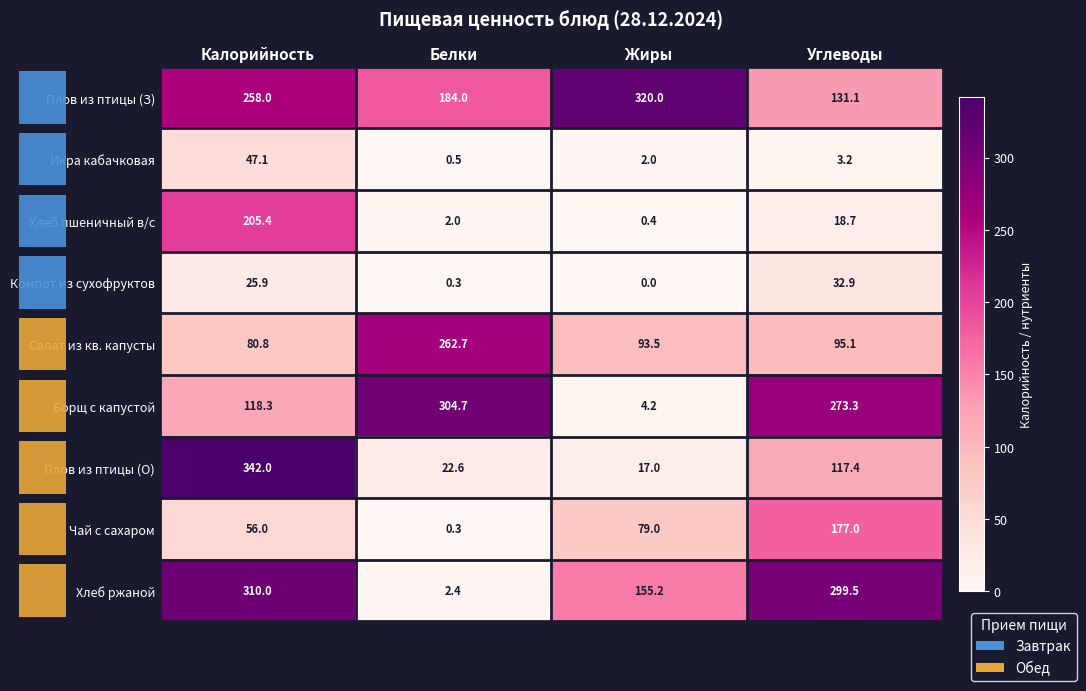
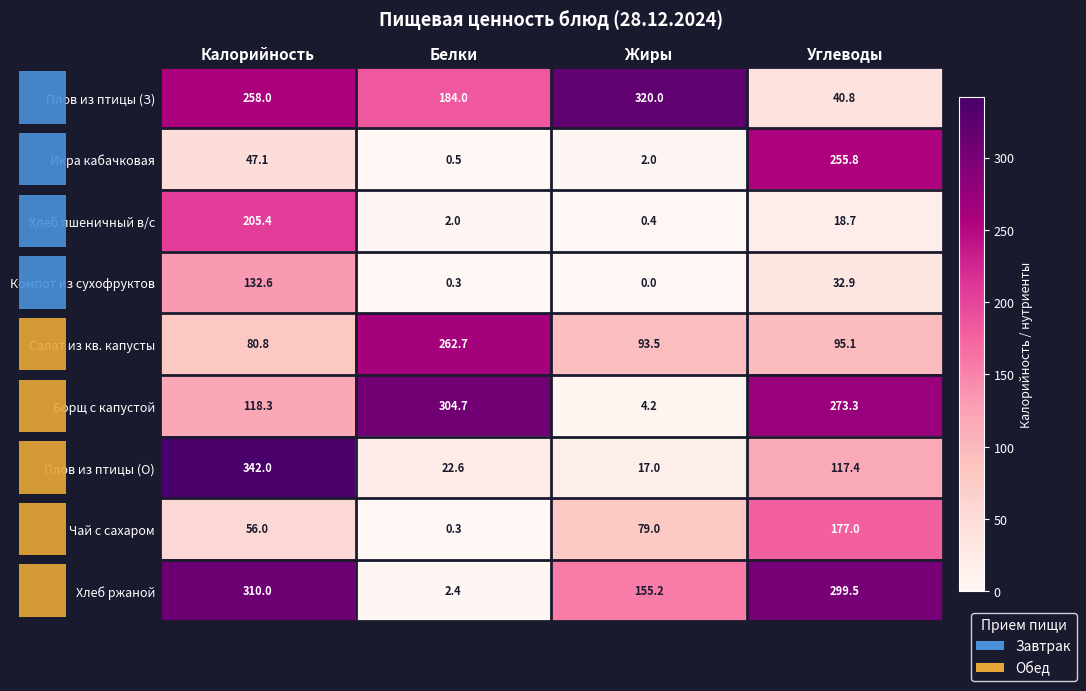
  {
    "Плов из птицы (З)": {
      "Калорийность": 258.0,
      "Белки": 184.0,
      "Жиры": 320.0,
-     "Углеводы": 131.1
+     "Углеводы": 40.8
    },
    "Икра кабачковая": {
      "Калорийность": 47.1,
      "Белки": 0.5,
      "Жиры": 2.0,
-     "Углеводы": 3.2
+     "Углеводы": 255.8
    },
    "Хлеб пшеничный в/с": {
      "Калорийность": 205.4,
      "Белки": 2.0,
      "Жиры": 0.4,
      "Углеводы": 18.7
    },
    "Компот из сухофруктов": {
-     "Калорийность": 25.9,
+     "Калорийность": 132.6,
      "Белки": 0.3,
      "Жиры": 0.0,
      "Углеводы": 32.9
    },
    "Салат из кв. капусты": {
      "Калорийность": 80.8,
      "Белки": 262.7,
      "Жиры": 93.5,
      "Углеводы": 95.1
    },
    "Борщ с капустой": {
      "Калорийность": 118.3,
      "Белки": 304.7,
      "Жиры": 4.2,
      "Углеводы": 273.3
    },
    "Плов из птицы (О)": {
      "Калорийность": 342.0,
      "Белки": 22.6,
      "Жиры": 17.0,
      "Углеводы": 117.4
    },
    "Чай с сахаром": {
      "Калорийность": 56.0,
      "Белки": 0.3,
      "Жиры": 79.0,
      "Углеводы": 177.0
    },
    "Хлеб ржаной": {
      "Калорийность": 310.0,
      "Белки": 2.4,
      "Жиры": 155.2,
      "Углеводы": 299.5
    }
  }
